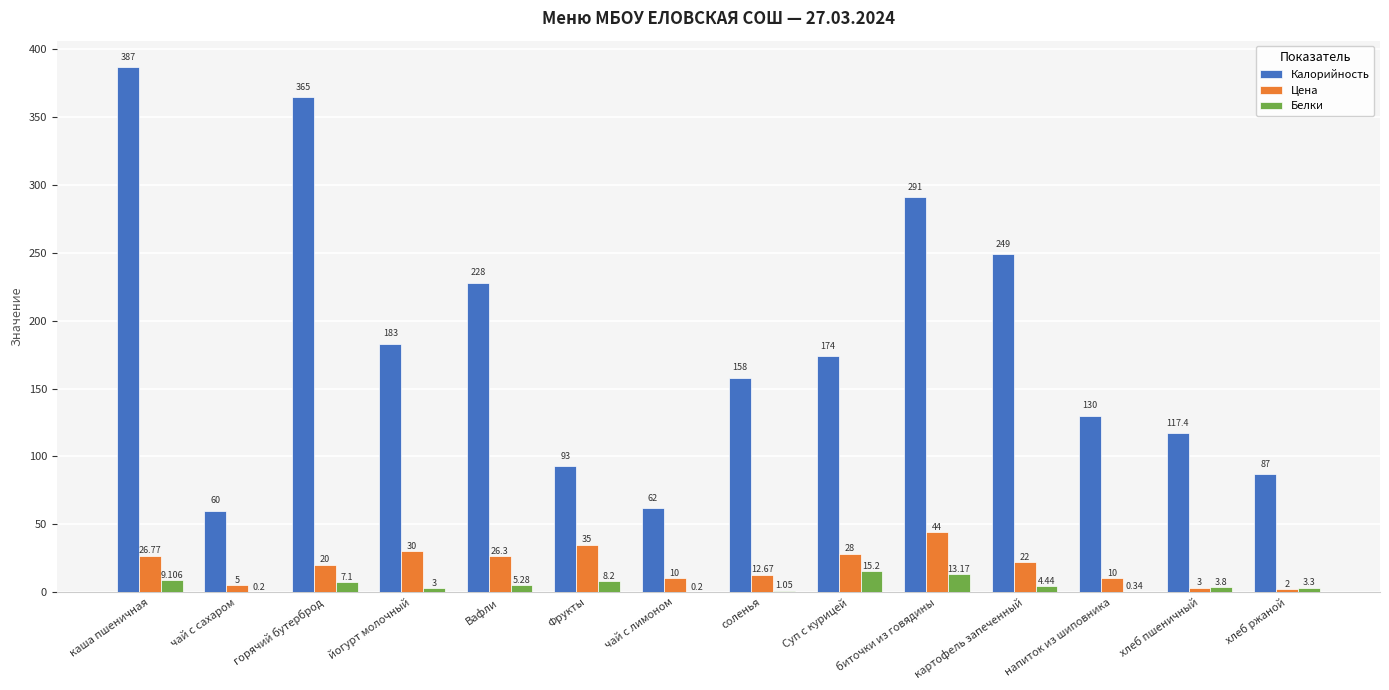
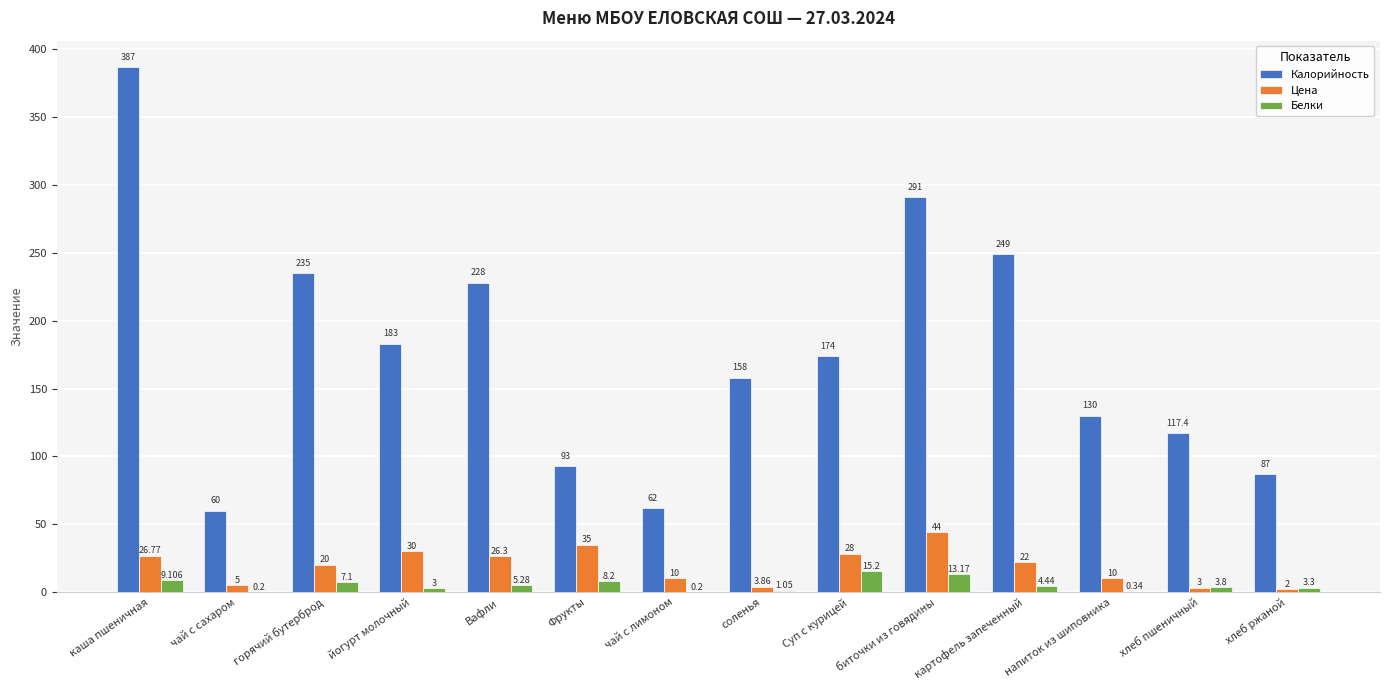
  {
    "Калорийность": {
      "каша пшеничная": 387,
      "чай с сахаром": 60,
-     "горячий бутерброд": 365,
+     "горячий бутерброд": 235,
      "йогурт молочный": 183,
      "Вафли": 228,
      "Фрукты": 93,
      "чай с лимоном": 62,
      "соленья": 158,
      "Суп с курицей": 174,
      "биточки из говядины": 291,
      "картофель запеченный": 249,
      "напиток из шиповника": 130,
      "хлеб пшеничный": 117.4,
      "хлеб ржаной": 87
    },
    "Цена": {
      "каша пшеничная": 26.77,
      "чай с сахаром": 5,
      "горячий бутерброд": 20,
      "йогурт молочный": 30,
      "Вафли": 26.3,
      "Фрукты": 35,
      "чай с лимоном": 10,
-     "соленья": 12.67,
+     "соленья": 3.86,
      "Суп с курицей": 28,
      "биточки из говядины": 44,
      "картофель запеченный": 22,
      "напиток из шиповника": 10,
      "хлеб пшеничный": 3,
      "хлеб ржаной": 2
    },
    "Белки": {
      "каша пшеничная": 9.106,
      "чай с сахаром": 0.2,
      "горячий бутерброд": 7.1,
      "йогурт молочный": 3,
      "Вафли": 5.28,
      "Фрукты": 8.2,
      "чай с лимоном": 0.2,
      "соленья": 1.05,
      "Суп с курицей": 15.2,
      "биточки из говядины": 13.17,
      "картофель запеченный": 4.44,
      "напиток из шиповника": 0.34,
      "хлеб пшеничный": 3.8,
      "хлеб ржаной": 3.3
    }
  }
